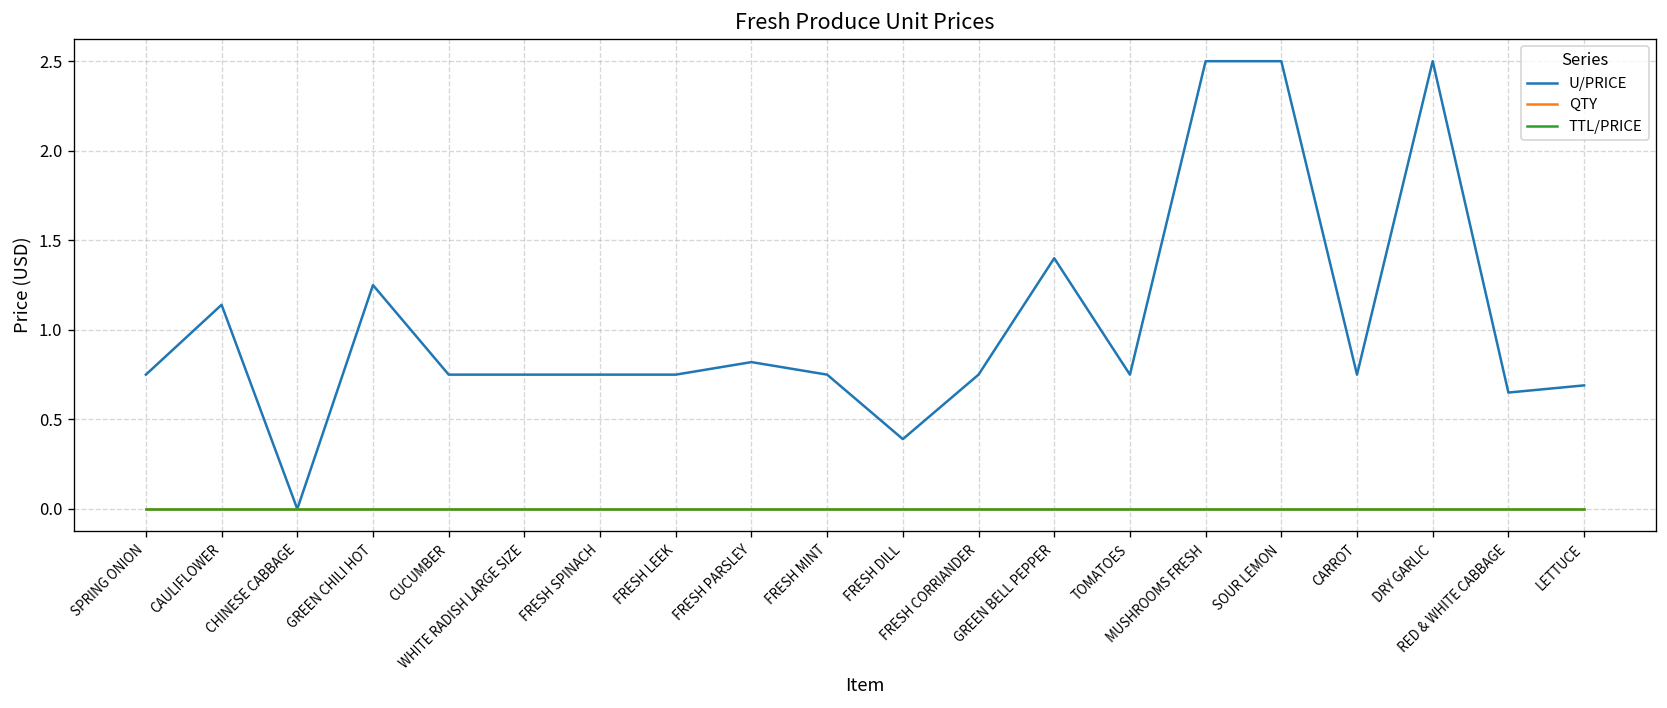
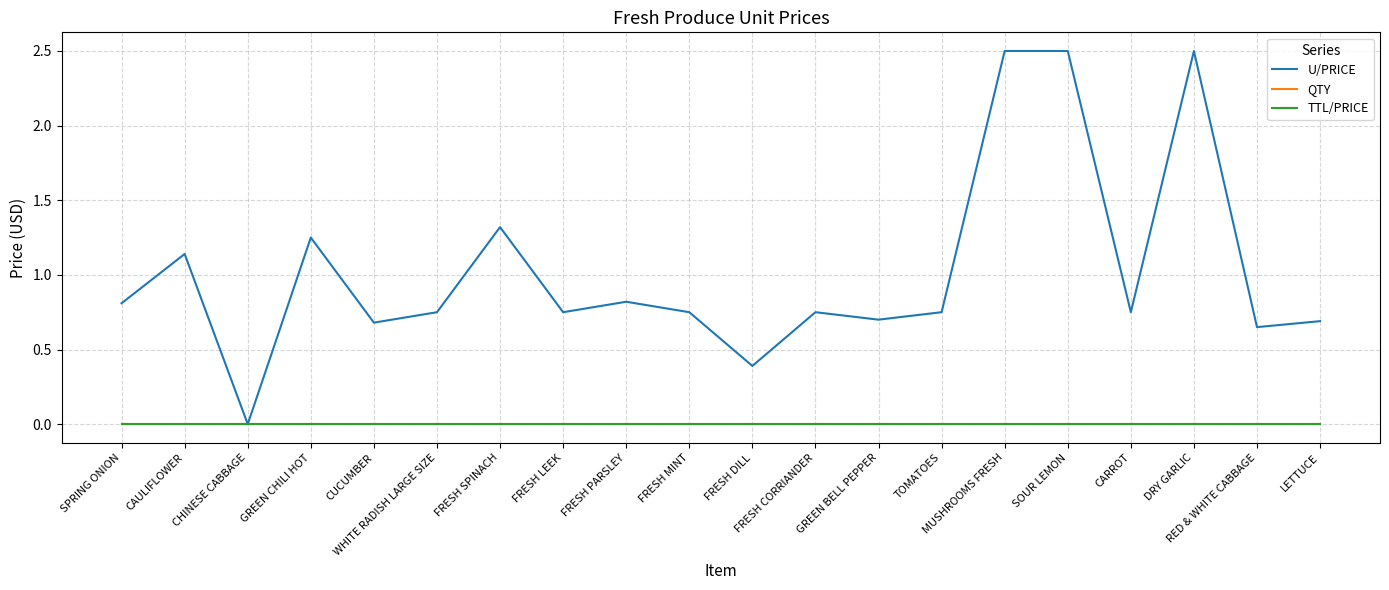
  {
    "U/PRICE": {
-     "SPRING ONION": 0.75,
+     "SPRING ONION": 0.81,
      "CAULIFLOWER": 1.14,
      "GREEN CHILI HOT": 1.25,
-     "CUCUMBER": 0.75,
+     "CUCUMBER": 0.68,
      "WHITE RADISH LARGE SIZE": 0.75,
-     "FRESH SPINACH": 0.75,
+     "FRESH SPINACH": 1.32,
      "FRESH LEEK": 0.75,
      "FRESH PARSLEY": 0.82,
      "FRESH MINT": 0.75,
      "FRESH DILL": 0.39,
      "FRESH CORRIANDER": 0.75,
-     "GREEN BELL PEPPER": 1.4,
+     "GREEN BELL PEPPER": 0.7,
      "TOMATOES": 0.75,
      "MUSHROOMS FRESH": 2.50,
      "SOUR LEMON": 2.50,
      "CARROT": 0.75,
      "DRY GARLIC": 2.50,
      "RED & WHITE CABBAGE": 0.65,
      "LETTUCE": 0.69
    },
    "TTL/PRICE": {
      "SPRING ONION": 0.00,
      "CAULIFLOWER": 0.00,
      "GREEN CHILI HOT": 0.00,
      "CUCUMBER": 0.00,
      "WHITE RADISH LARGE SIZE": 0.00,
      "FRESH SPINACH": 0.00,
      "FRESH LEEK": 0.00,
      "FRESH PARSLEY": 0.00,
      "FRESH MINT": 0.00,
      "FRESH DILL": 0.00,
      "FRESH CORRIANDER": 0.00,
      "GREEN BELL PEPPER": 0.00,
      "TOMATOES": 0.00,
      "MUSHROOMS FRESH": 0.00,
      "SOUR LEMON": 0.00,
      "CARROT": 0.00,
      "DRY GARLIC": 0.00,
      "RED & WHITE CABBAGE": 0.00,
      "LETTUCE": 0.00
    }
  }
